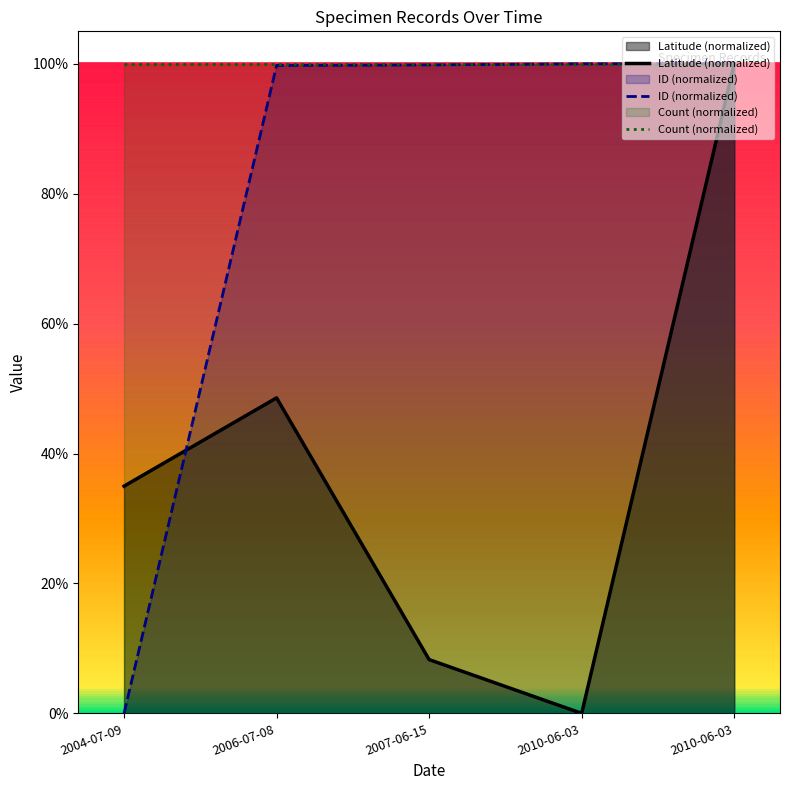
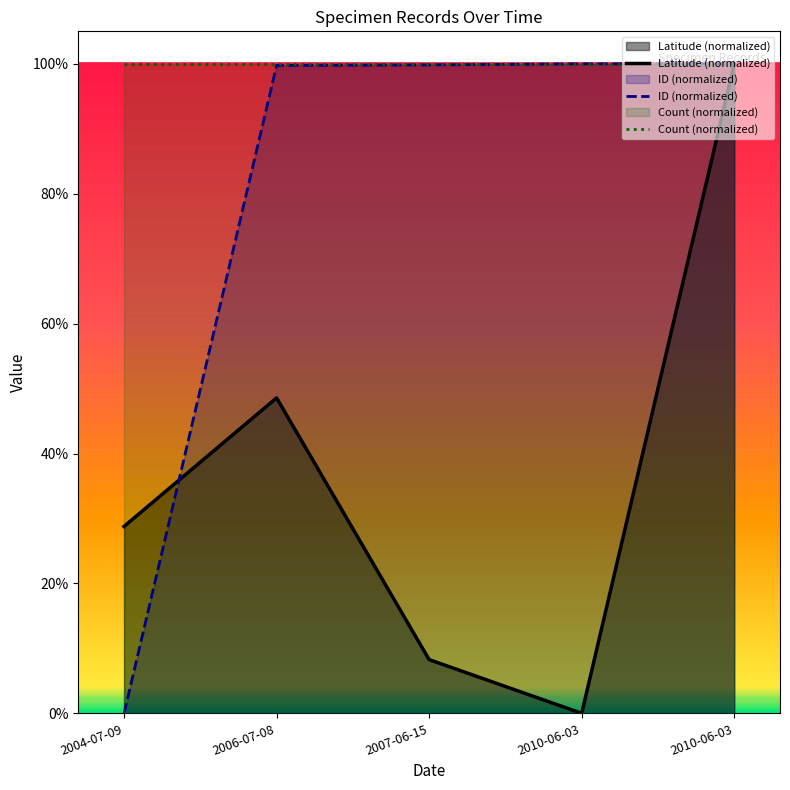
  {
    "Latitude (normalized)": {
-     "2004-07-09": "35%",
+     "2004-07-09": "29%",
      "2006-07-08": "49%",
      "2007-06-15": "8%"
    },
    "ID (normalized)": {
      "2004-07-09": "0%"
    },
    "Count (normalized)": {
      "2004-07-09": "100%"
    }
  }
